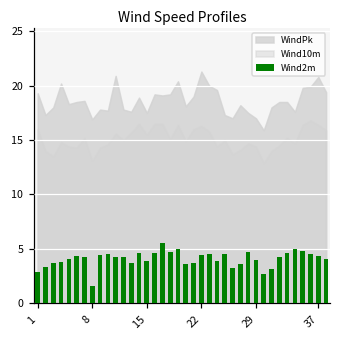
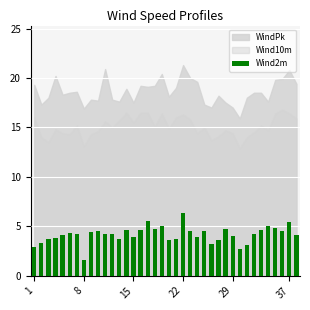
  {
    "Wind2m": {
      "1": 3,
      "8": 2,
      "15": 4,
-     "22": 4,
+     "22": 6,
      "29": 4,
-     "37": 4
+     "37": 5
    }
  }
